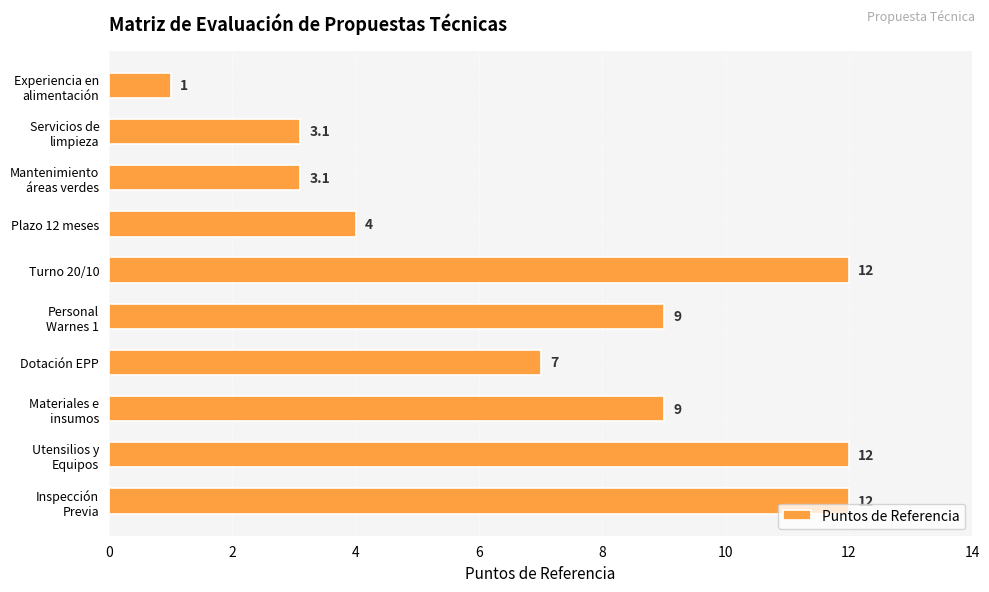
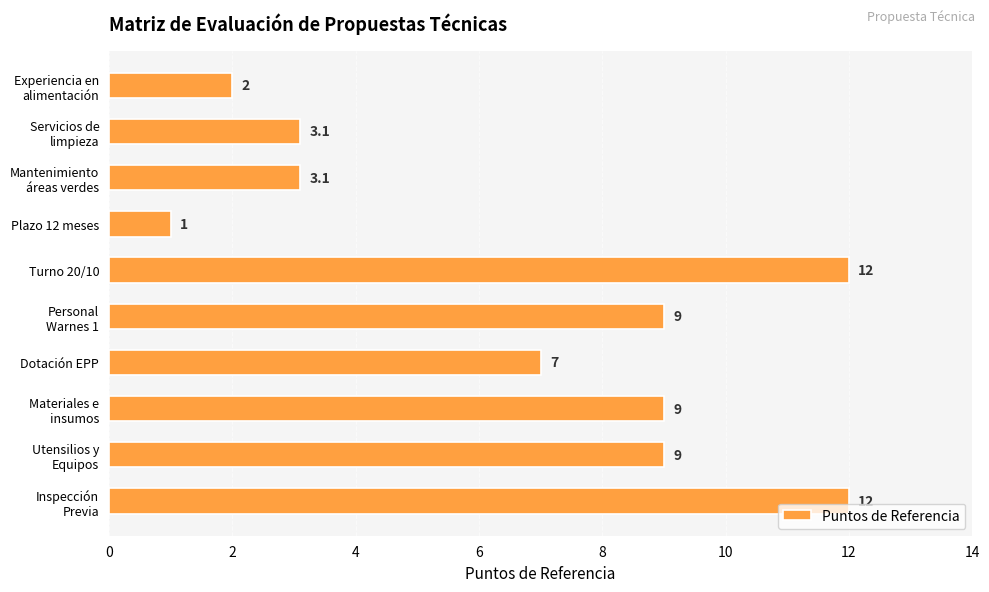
  {
-   "Experiencia en alimentación": 1,
+   "Experiencia en alimentación": 2,
    "Servicios de limpieza": 3.1,
    "Mantenimiento áreas verdes": 3.1,
-   "Plazo 12 meses": 4,
+   "Plazo 12 meses": 1,
    "Turno 20/10": 12,
    "Personal Warnes 1": 9,
    "Dotación EPP": 7,
    "Materiales e insumos": 9,
-   "Utensilios y Equipos": 12
+   "Utensilios y Equipos": 9
  }
